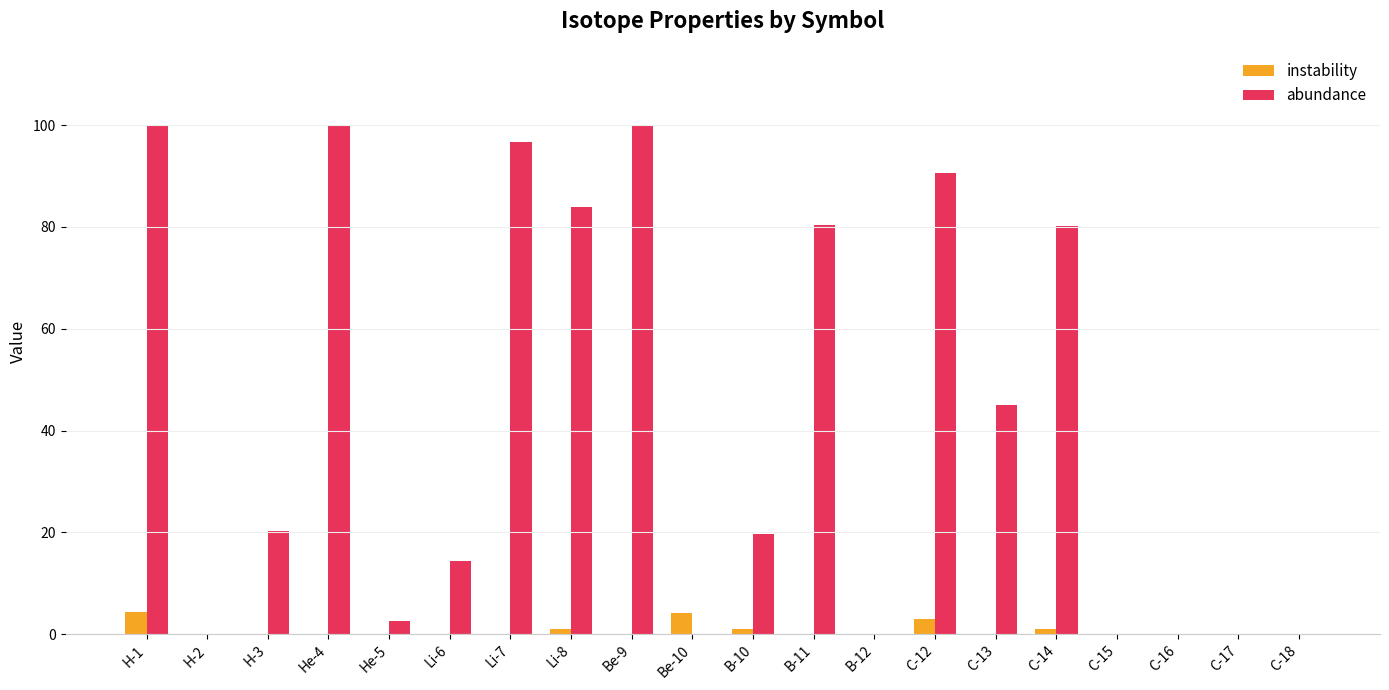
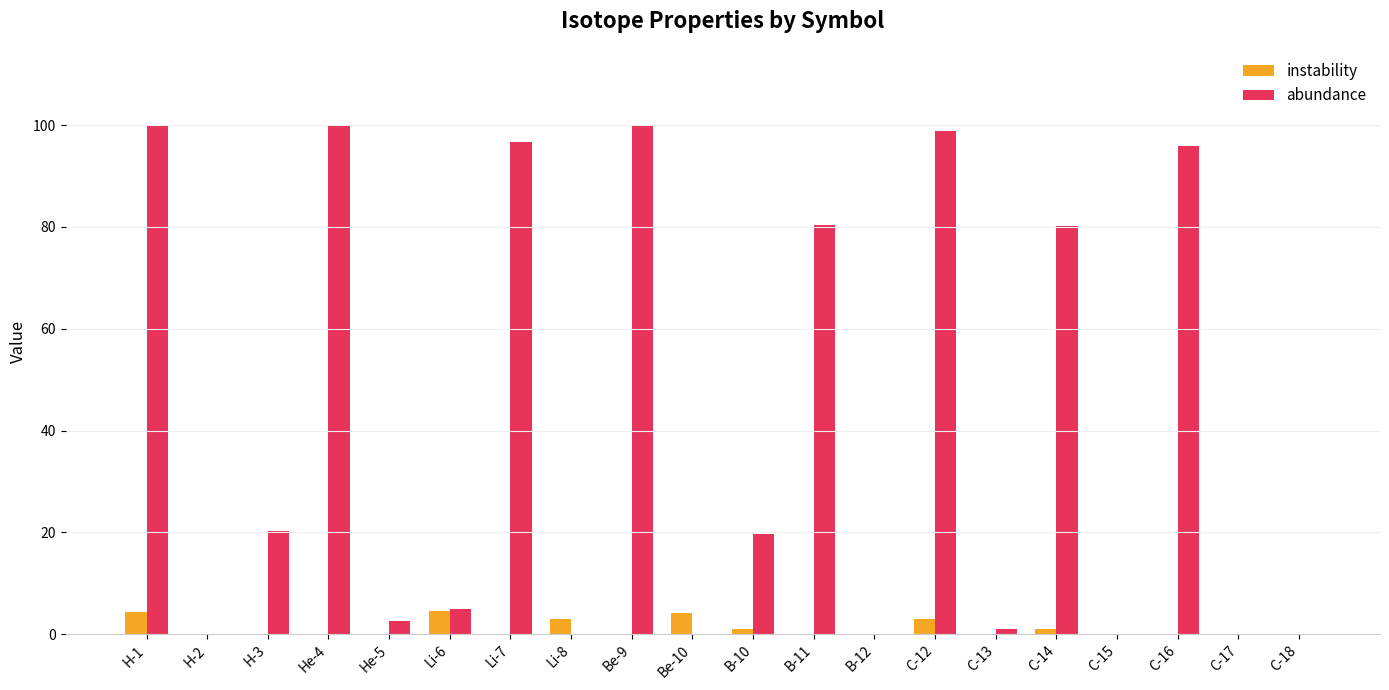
  {
    "instability": {
      "H-1": 4,
      "H-2": 0,
      "H-3": 0,
      "He-4": 0,
      "He-5": 0,
-     "Li-6": 0,
+     "Li-6": 5,
      "Li-7": 0,
-     "Li-8": 1,
+     "Li-8": 3,
      "Be-9": 0,
      "Be-10": 4,
      "B-10": 1,
      "B-11": 0,
      "B-12": 0,
      "C-12": 3,
      "C-13": 0,
      "C-14": 1,
      "C-15": 0,
      "C-16": 0,
      "C-17": 0,
      "C-18": 0
    },
    "abundance": {
      "H-1": 100,
      "H-3": 20,
      "He-4": 100,
      "He-5": 3,
-     "Li-6": 14,
+     "Li-6": 5,
      "Li-7": 97,
-     "Li-8": 84,
+     "Li-8": 0,
      "Be-9": 100,
      "Be-10": 0,
      "B-10": 20,
      "B-11": 80,
      "B-12": 0,
-     "C-12": 91,
-     "C-13": 45,
+     "C-12": 99,
+     "C-13": 1,
      "C-14": 80,
      "C-15": 0,
-     "C-16": 0,
+     "C-16": 96,
      "C-17": 0,
      "C-18": 0
    }
  }
